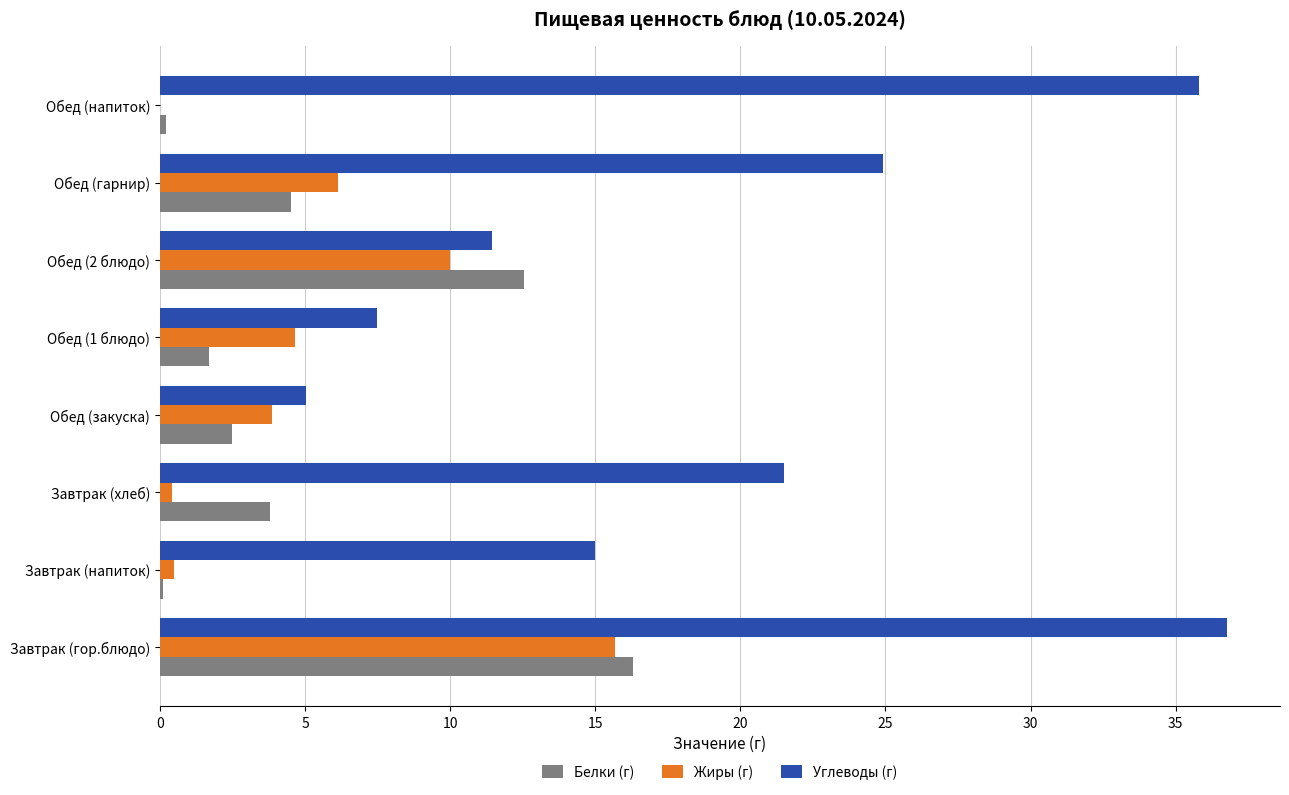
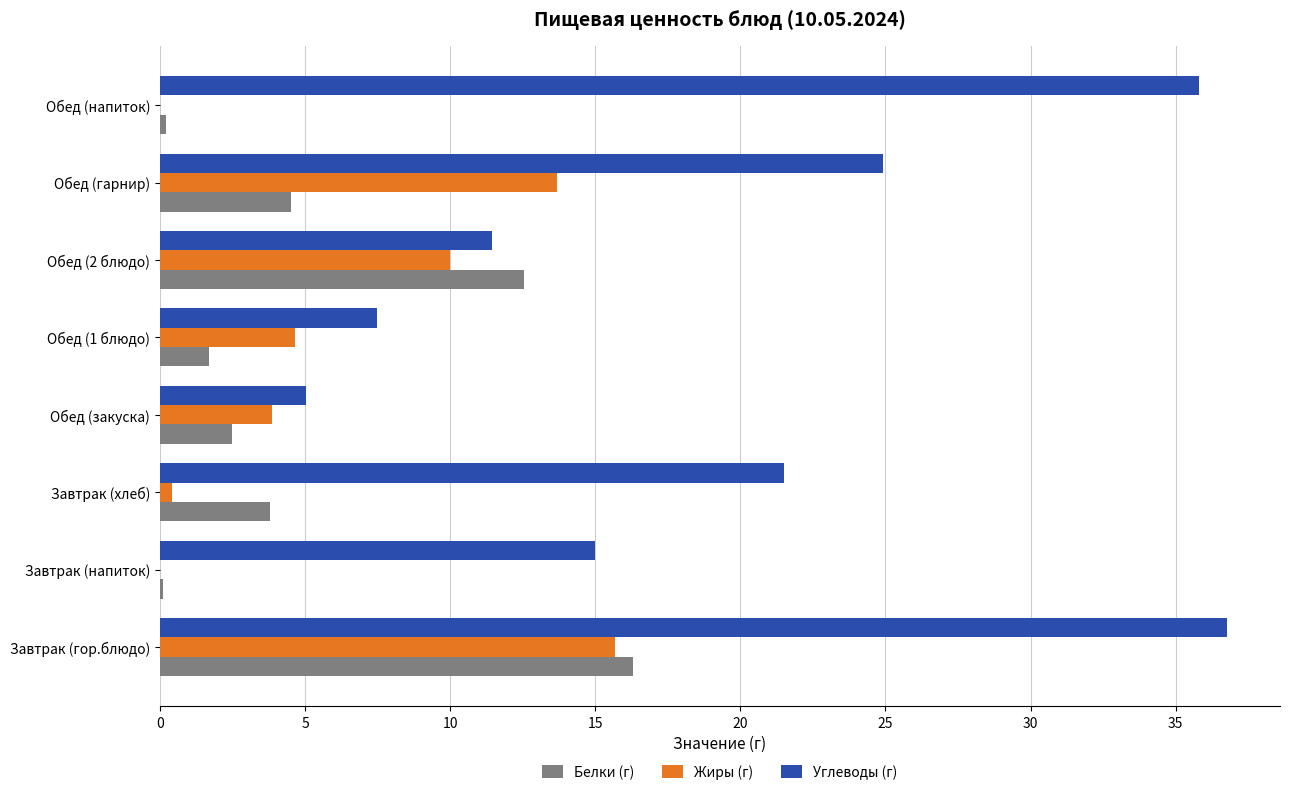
  {
    "Белки (г)": {
      "Обед (напиток)": 0.2,
      "Обед (гарнир)": 4.5,
      "Обед (2 блюдо)": 12.6,
      "Обед (1 блюдо)": 1.7,
      "Обед (закуска)": 2.5,
      "Завтрак (хлеб)": 3.8,
      "Завтрак (напиток)": 0.1,
      "Завтрак (гор.блюдо)": 16.3
    },
    "Жиры (г)": {
      "Обед (напиток)": 0.0,
-     "Обед (гарнир)": 6.2,
+     "Обед (гарнир)": 13.7,
      "Обед (2 блюдо)": 10.0,
      "Обед (1 блюдо)": 4.7,
      "Обед (закуска)": 3.9,
      "Завтрак (хлеб)": 0.4,
-     "Завтрак (напиток)": 0.5,
+     "Завтрак (напиток)": 0.0,
      "Завтрак (гор.блюдо)": 15.7
    },
    "Углеводы (г)": {
      "Обед (напиток)": 35.8,
      "Обед (гарнир)": 24.9,
      "Обед (2 блюдо)": 11.4,
      "Обед (1 блюдо)": 7.5,
      "Обед (закуска)": 5.0,
      "Завтрак (хлеб)": 21.5,
      "Завтрак (напиток)": 15.0,
      "Завтрак (гор.блюдо)": 36.8
    }
  }
